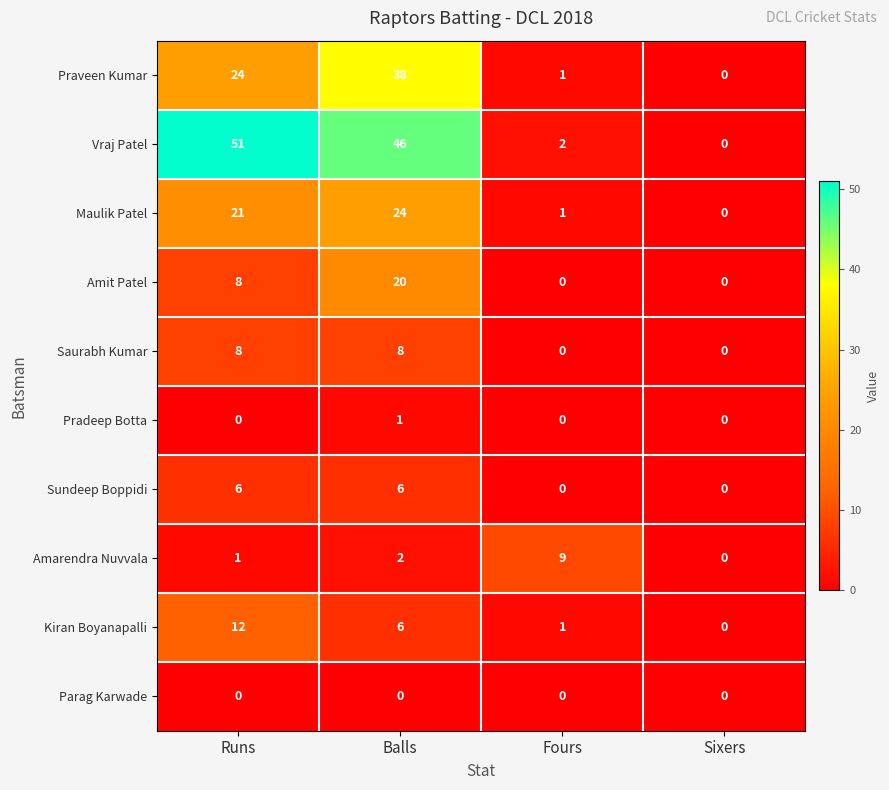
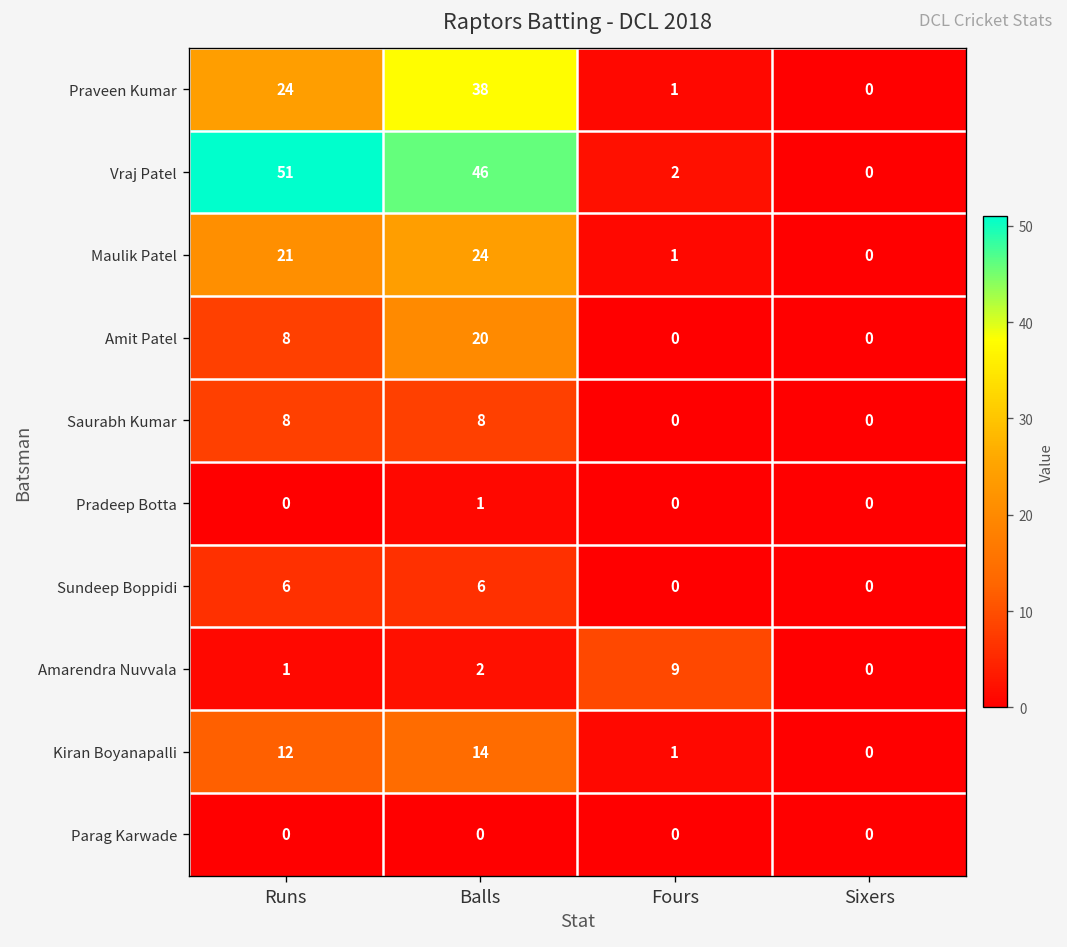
  {
    "Praveen Kumar": {
      "Runs": 24,
      "Balls": 38,
      "Fours": 1,
      "Sixers": 0
    },
    "Vraj Patel": {
      "Runs": 51,
      "Balls": 46,
      "Fours": 2,
      "Sixers": 0
    },
    "Maulik Patel": {
      "Runs": 21,
      "Balls": 24,
      "Fours": 1,
      "Sixers": 0
    },
    "Amit Patel": {
      "Runs": 8,
      "Balls": 20,
      "Fours": 0,
      "Sixers": 0
    },
    "Saurabh Kumar": {
      "Runs": 8,
      "Balls": 8,
      "Fours": 0,
      "Sixers": 0
    },
    "Pradeep Botta": {
      "Runs": 0,
      "Balls": 1,
      "Fours": 0,
      "Sixers": 0
    },
    "Sundeep Boppidi": {
      "Runs": 6,
      "Balls": 6,
      "Fours": 0,
      "Sixers": 0
    },
    "Amarendra Nuvvala": {
      "Runs": 1,
      "Balls": 2,
      "Fours": 9,
      "Sixers": 0
    },
    "Kiran Boyanapalli": {
      "Runs": 12,
-     "Balls": 6,
+     "Balls": 14,
      "Fours": 1,
      "Sixers": 0
    },
    "Parag Karwade": {
      "Runs": 0,
      "Balls": 0,
      "Fours": 0,
      "Sixers": 0
    }
  }
